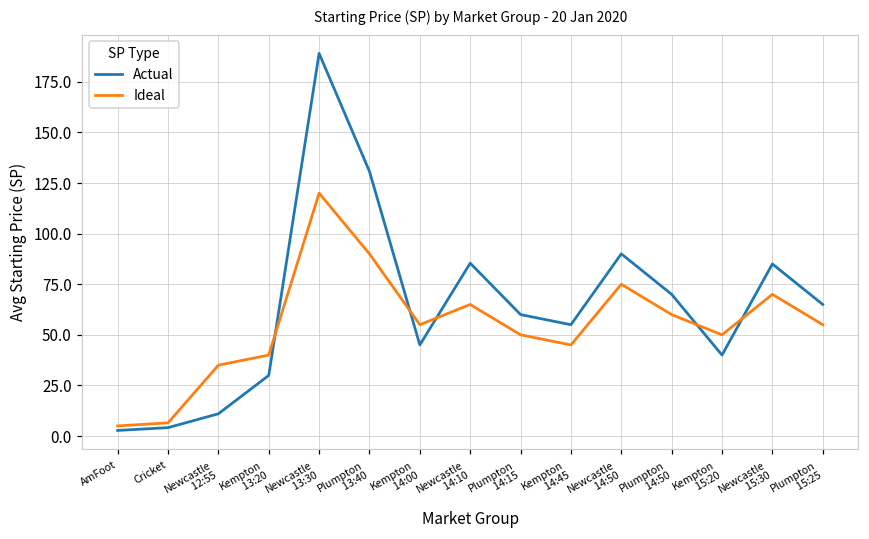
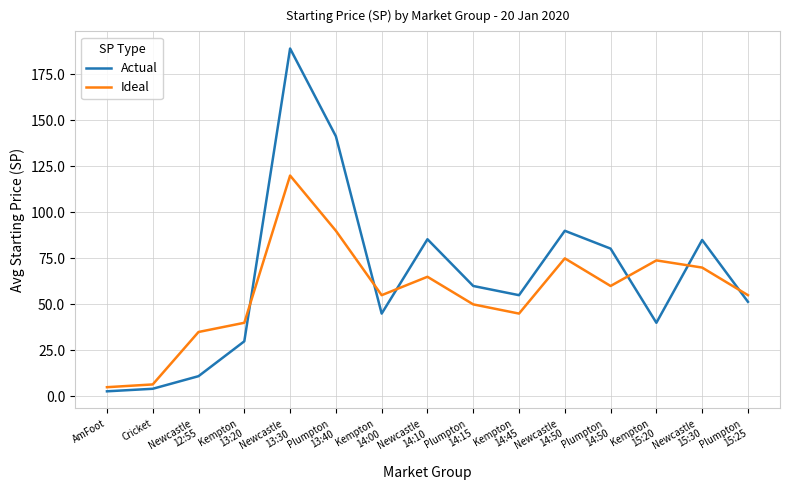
  {
    "Actual": {
      "AmFoot": 3,
      "Cricket": 4,
      "Newcastle 12:55": 11,
      "Kempton 13:20": 30,
      "Newcastle 13:30": 189,
-     "Plumpton 13:40": 131,
+     "Plumpton 13:40": 141,
      "Kempton 14:00": 45,
      "Newcastle 14:10": 85,
      "Plumpton 14:15": 60,
      "Kempton 14:45": 55,
      "Newcastle 14:50": 90,
-     "Plumpton 14:50": 70,
+     "Plumpton 14:50": 80,
      "Kempton 15:20": 40,
      "Newcastle 15:30": 85,
-     "Plumpton 15:25": 65
+     "Plumpton 15:25": 51
    },
    "Ideal": {
      "AmFoot": 5,
      "Cricket": 7,
      "Newcastle 12:55": 35,
      "Kempton 13:20": 40,
      "Newcastle 13:30": 120,
      "Plumpton 13:40": 90,
      "Kempton 14:00": 55,
      "Newcastle 14:10": 65,
      "Plumpton 14:15": 50,
      "Kempton 14:45": 45,
      "Newcastle 14:50": 75,
      "Plumpton 14:50": 60,
-     "Kempton 15:20": 50,
+     "Kempton 15:20": 74,
      "Newcastle 15:30": 70,
      "Plumpton 15:25": 55
    }
  }
